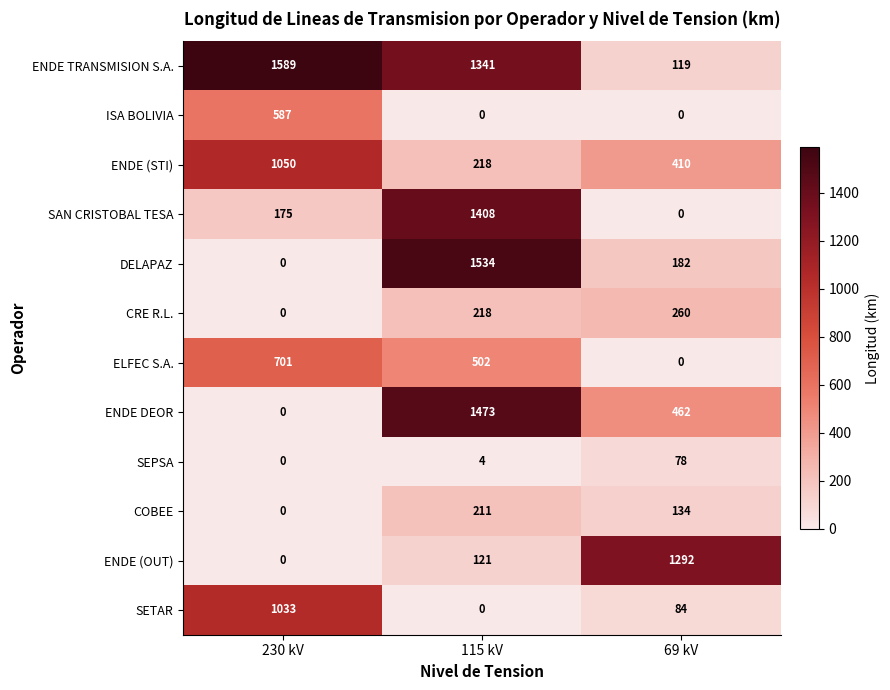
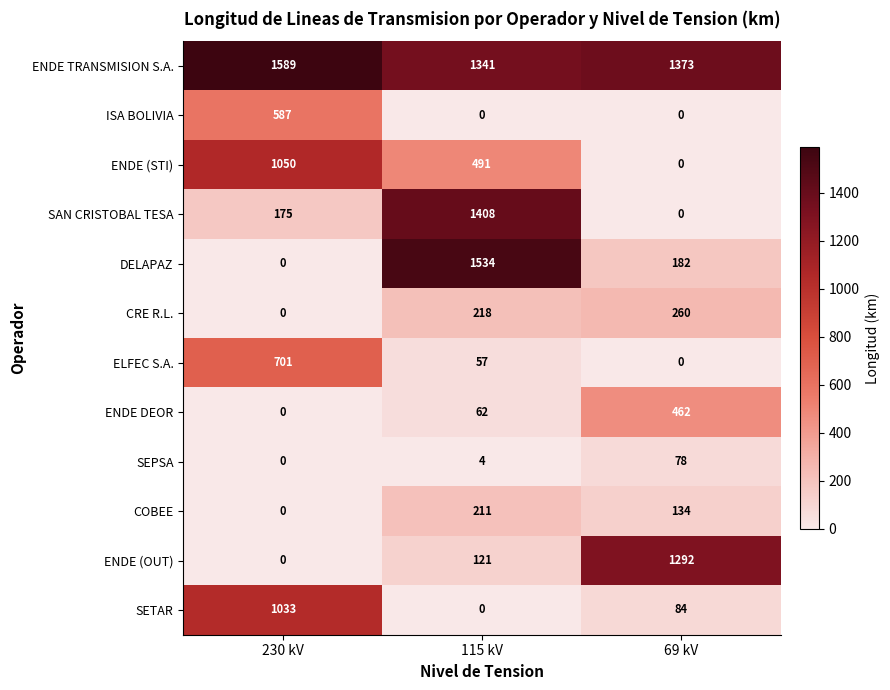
  {
    "ENDE TRANSMISION S.A.": {
      "230 kV": 1589,
      "115 kV": 1341,
-     "69 kV": 119
+     "69 kV": 1373
    },
    "ISA BOLIVIA": {
      "230 kV": 587,
      "115 kV": 0,
      "69 kV": 0
    },
    "ENDE (STI)": {
      "230 kV": 1050,
-     "115 kV": 218,
-     "69 kV": 410
+     "115 kV": 491,
+     "69 kV": 0
    },
    "SAN CRISTOBAL TESA": {
      "230 kV": 175,
      "115 kV": 1408,
      "69 kV": 0
    },
    "DELAPAZ": {
      "230 kV": 0,
      "115 kV": 1534,
      "69 kV": 182
    },
    "CRE R.L.": {
      "230 kV": 0,
      "115 kV": 218,
      "69 kV": 260
    },
    "ELFEC S.A.": {
      "230 kV": 701,
-     "115 kV": 502,
+     "115 kV": 57,
      "69 kV": 0
    },
    "ENDE DEOR": {
      "230 kV": 0,
-     "115 kV": 1473,
+     "115 kV": 62,
      "69 kV": 462
    },
    "SEPSA": {
      "230 kV": 0,
      "115 kV": 4,
      "69 kV": 78
    },
    "COBEE": {
      "230 kV": 0,
      "115 kV": 211,
      "69 kV": 134
    },
    "ENDE (OUT)": {
      "230 kV": 0,
      "115 kV": 121,
      "69 kV": 1292
    },
    "SETAR": {
      "230 kV": 1033,
      "115 kV": 0,
      "69 kV": 84
    }
  }
